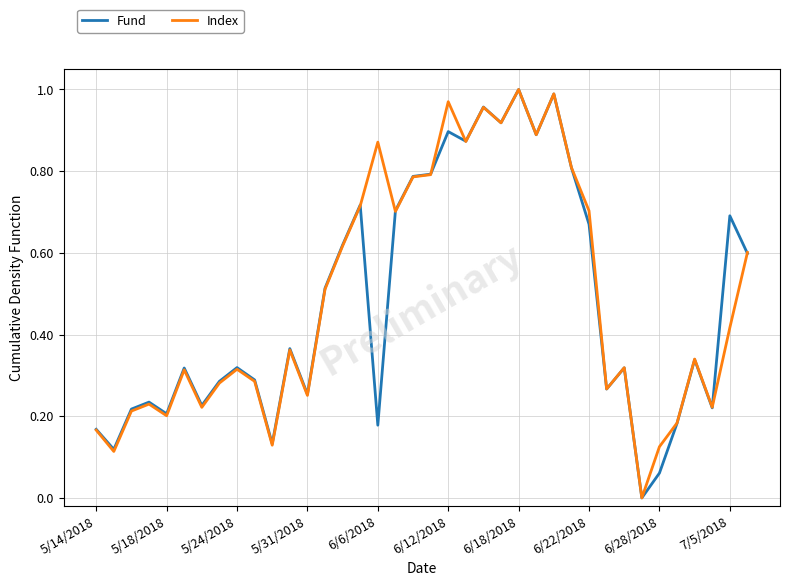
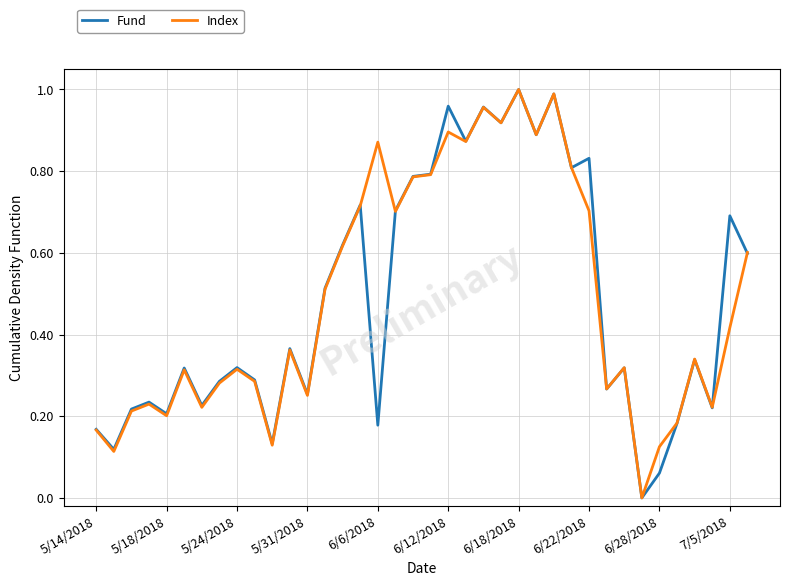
  {
    "Fund": {
      "6/6/2018": 0.18,
-     "6/12/2018": 0.90,
-     "6/22/2018": 0.67,
+     "6/12/2018": 0.96,
+     "6/22/2018": 0.83,
      "6/28/2018": 0.06,
      "7/5/2018": 0.69
    },
    "Index": {
      "6/6/2018": 0.87,
-     "6/12/2018": 0.97,
+     "6/12/2018": 0.90,
      "6/22/2018": 0.70,
      "6/28/2018": 0.13,
      "7/5/2018": 0.42
    }
  }
